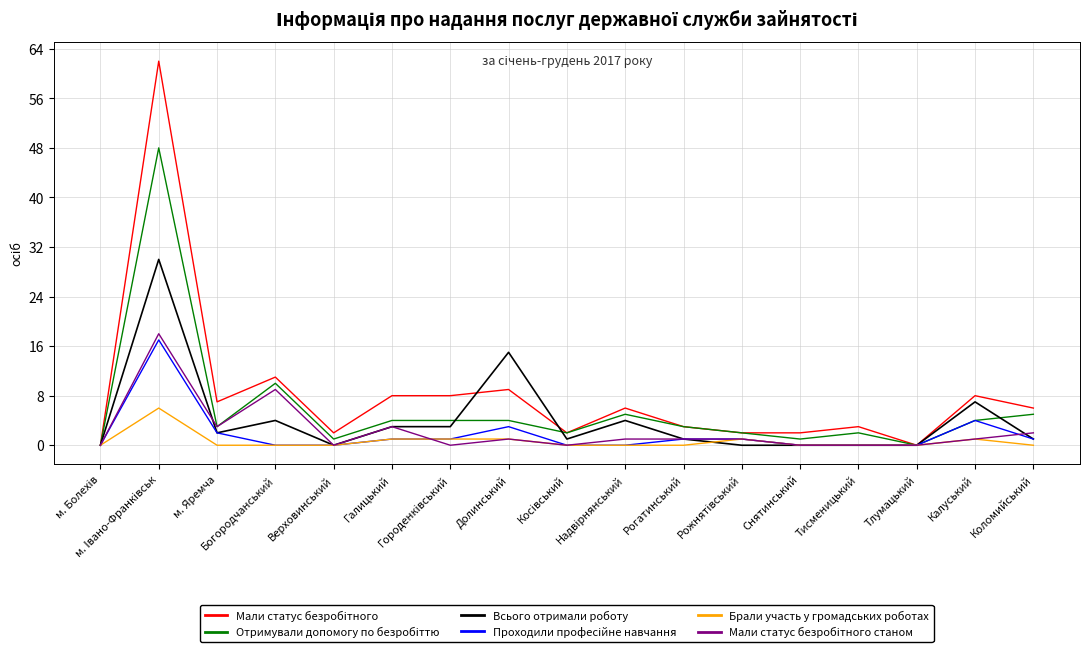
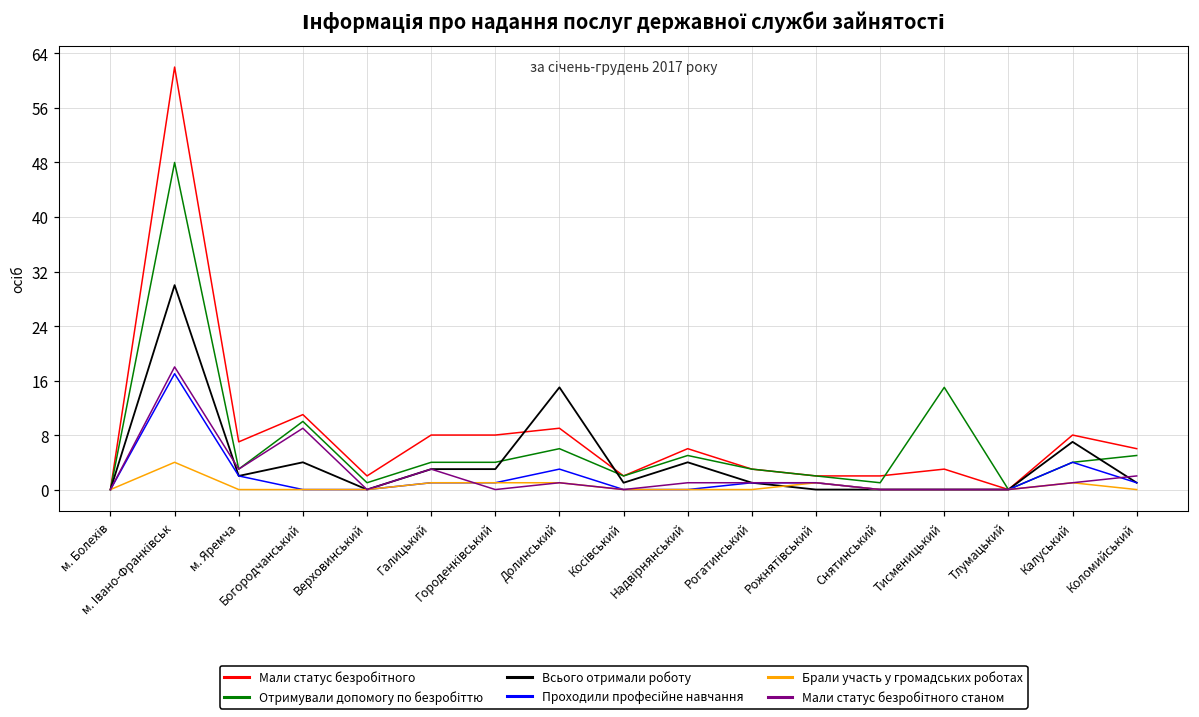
  {
    "Мали статус безробітного": {
      "м. Івано-Франківськ": 62,
      "м. Яремча": 7,
      "Богородчанський": 11,
      "Верховинський": 2,
      "Галицький": 8,
      "Городенківський": 8,
      "Долинський": 9,
      "Надвірнянський": 6,
      "Снятинський": 2,
      "Тисменицький": 3,
      "Калуський": 8,
      "Коломийський": 6
    },
    "Отримували допомогу по безробіттю": {
      "м. Івано-Франківськ": 48,
      "Богородчанський": 10,
      "Верховинський": 1,
      "Галицький": 4,
      "Городенківський": 4,
-     "Долинський": 4,
+     "Долинський": 6,
      "Надвірнянський": 5,
      "Снятинський": 1,
-     "Тисменицький": 2,
+     "Тисменицький": 15,
      "Коломийський": 5
    },
    "Всього отримали роботу": {
      "м. Івано-Франківськ": 30,
      "Богородчанський": 4,
      "Городенківський": 3,
      "Долинський": 15,
      "Косівський": 1,
      "Надвірнянський": 4,
      "Рожнятівський": 0,
      "Калуський": 7
    },
    "Проходили професійне навчання": {
      "м. Івано-Франківськ": 17,
      "Долинський": 3
    },
    "Брали участь у громадських роботах": {
-     "м. Івано-Франківськ": 6,
+     "м. Івано-Франківськ": 4,
      "м. Яремча": 0,
      "Рогатинський": 0,
      "Коломийський": 0
    },
    "Мали статус безробітного станом": {
      "м. Івано-Франківськ": 18,
      "Богородчанський": 9,
      "Городенківський": 0,
      "Надвірнянський": 1,
      "Коломийський": 2
    }
  }
